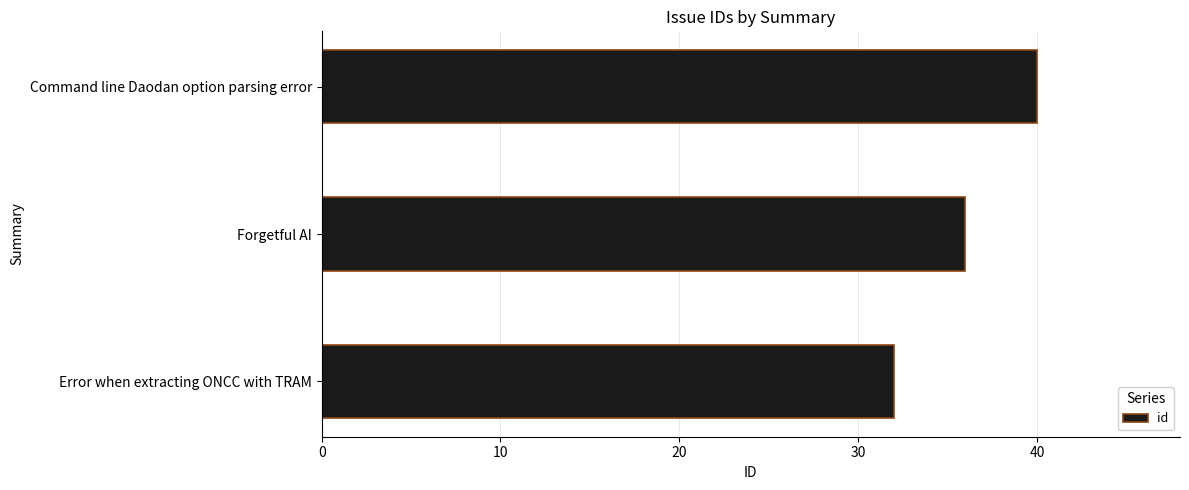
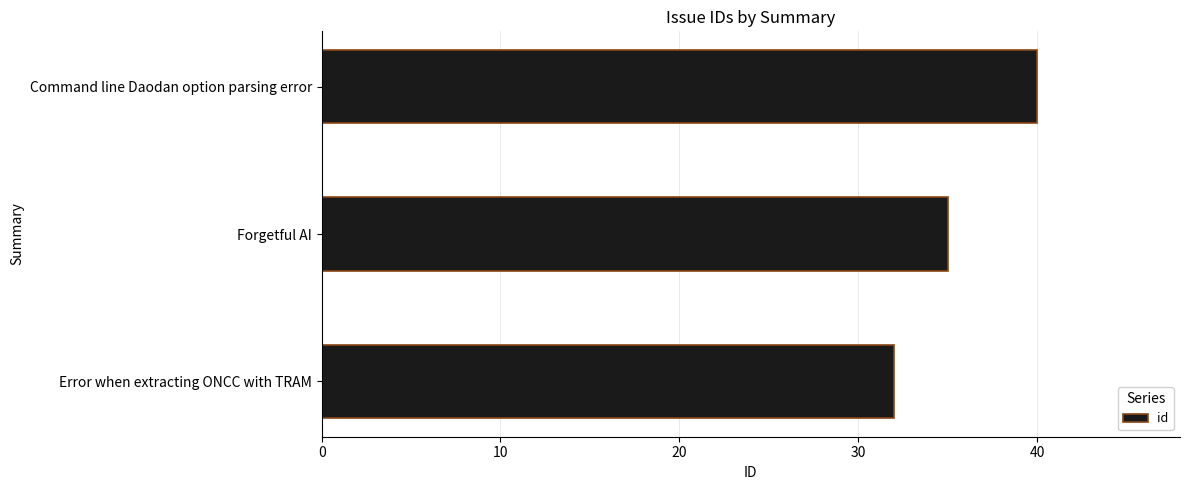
  {
    "Command line Daodan option parsing error": 40,
-   "Forgetful AI": 36,
+   "Forgetful AI": 35,
    "Error when extracting ONCC with TRAM": 32
  }
